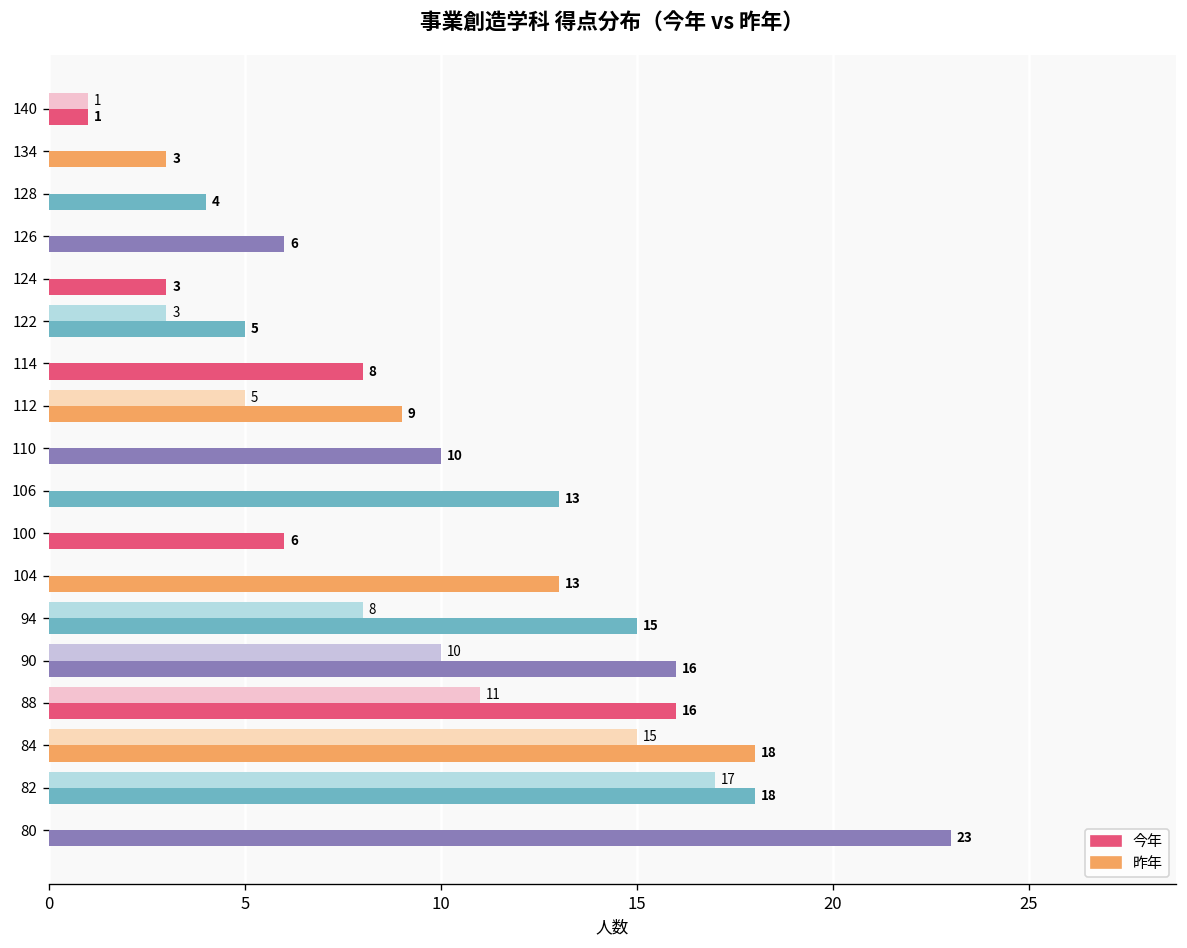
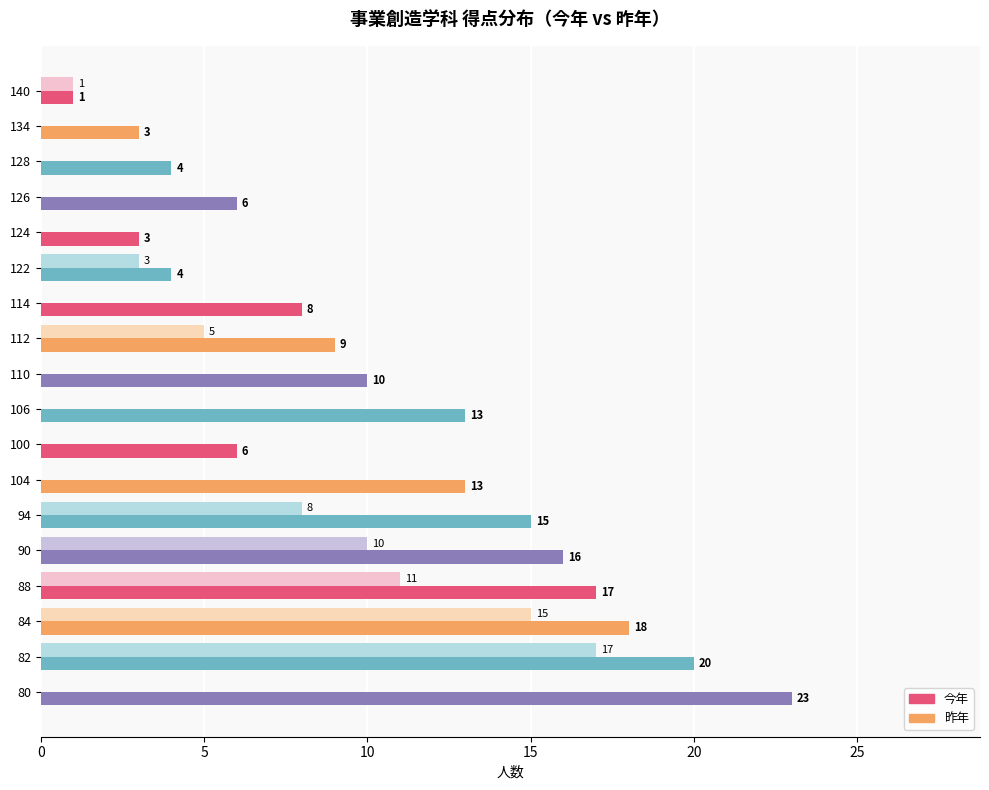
  {
    "今年": {
      "140": 1,
      "134": 3,
      "128": 4,
      "126": 6,
      "124": 3,
-     "122": 5,
+     "122": 4,
      "114": 8,
      "112": 9,
      "110": 10,
      "106": 13,
      "100": 6,
      "104": 13,
      "94": 15,
      "90": 16,
-     "88": 16,
+     "88": 17,
      "84": 18,
-     "82": 18,
+     "82": 20,
      "80": 23
    }
  }
